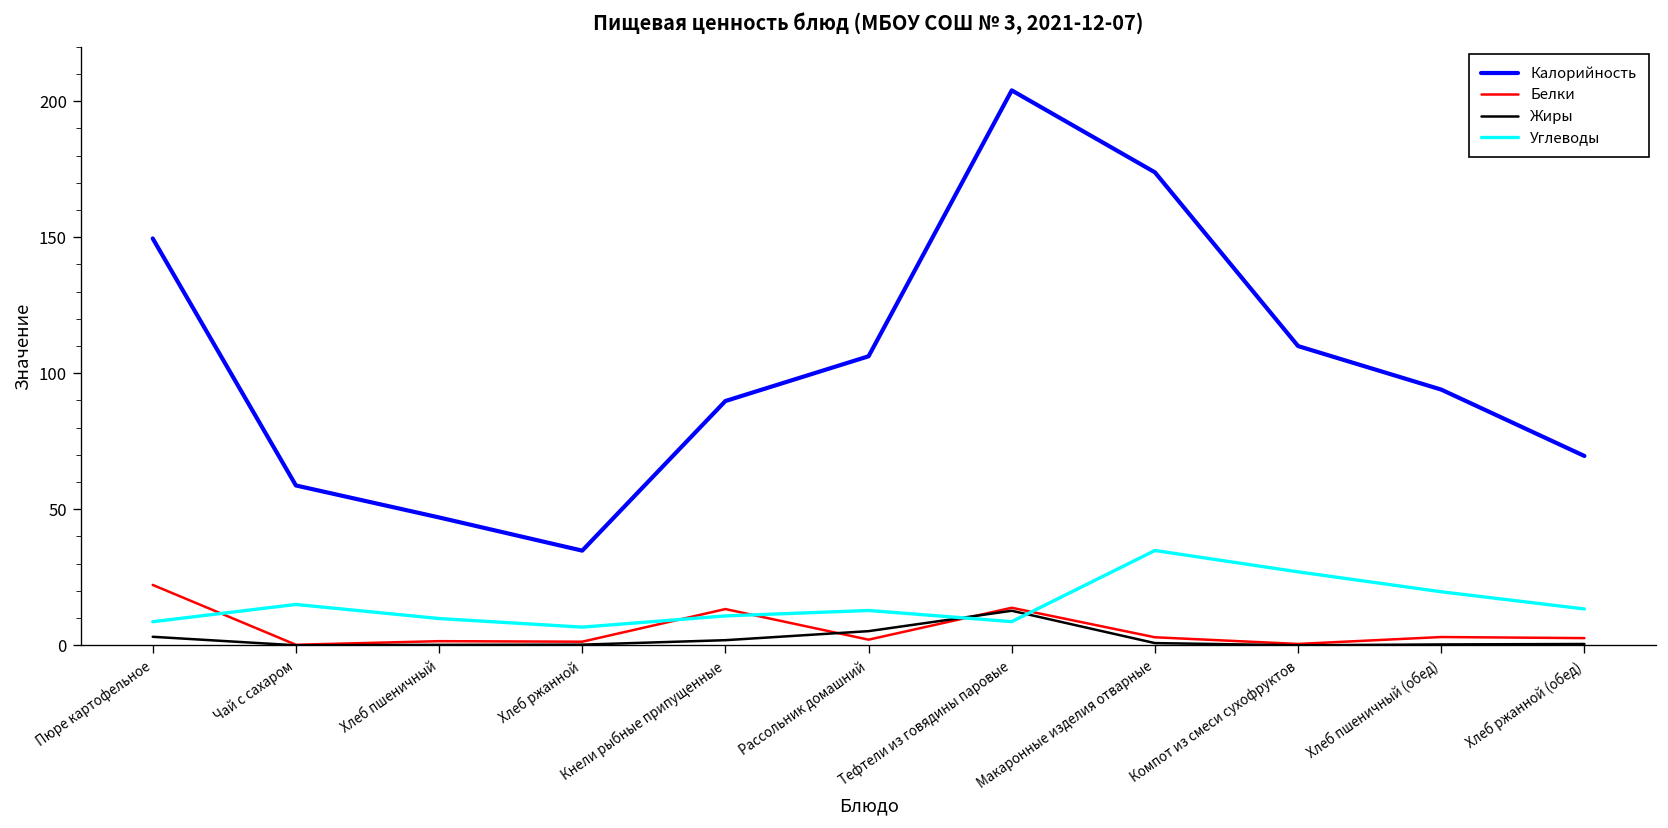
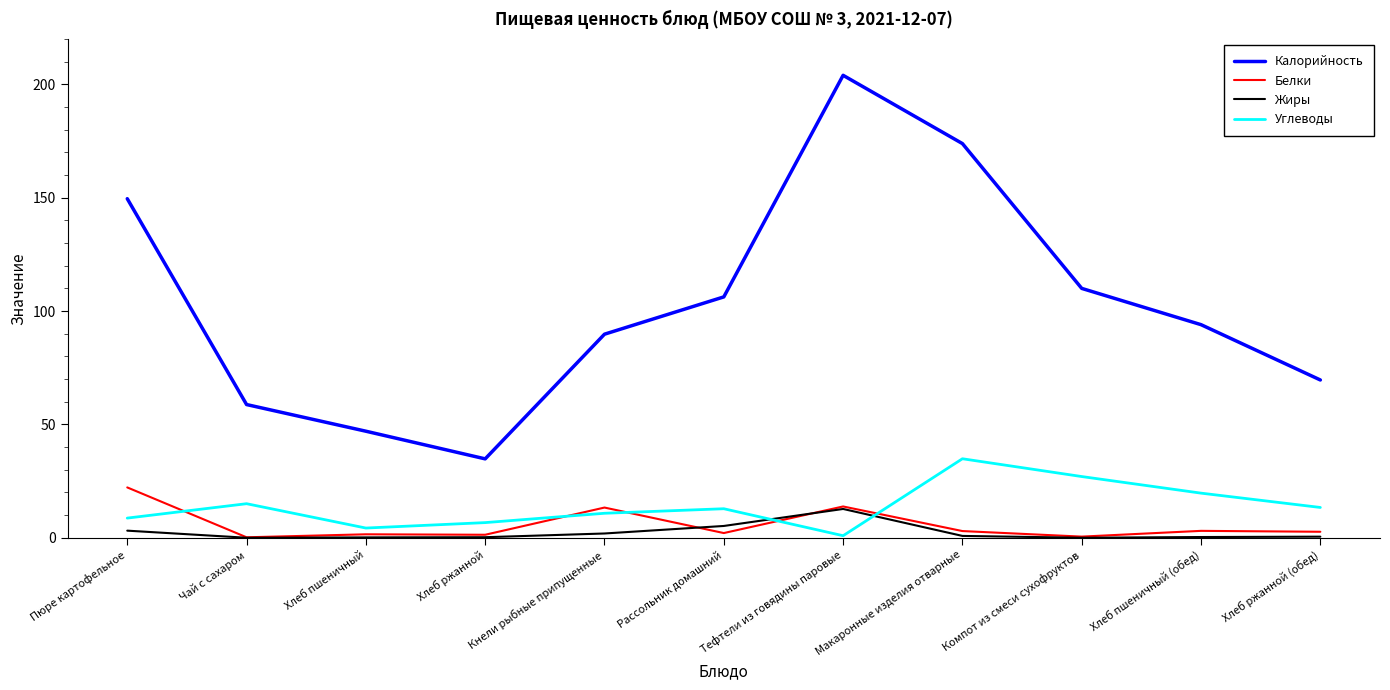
  {
    "Калорийность": {
      "Пюре картофельное": 150,
      "Чай с сахаром": 59,
      "Хлеб пшеничный": 47,
      "Хлеб ржанной": 35,
      "Кнели рыбные припущенные": 90,
      "Рассольник домашний": 106,
      "Тефтели из говядины паровые": 204,
      "Макаронные изделия отварные": 174,
      "Компот из смеси сухофруктов": 110,
      "Хлеб пшеничный (обед)": 94,
      "Хлеб ржанной (обед)": 70
    },
    "Белки": {
      "Пюре картофельное": 22,
      "Хлеб пшеничный": 2,
      "Кнели рыбные припущенные": 13,
      "Рассольник домашний": 2,
      "Макаронные изделия отварные": 3,
      "Хлеб пшеничный (обед)": 3,
      "Хлеб ржанной (обед)": 3
    },
    "Жиры": {
      "Пюре картофельное": 3,
      "Хлеб пшеничный": 0,
      "Кнели рыбные припущенные": 2,
      "Рассольник домашний": 5,
      "Макаронные изделия отварные": 1,
      "Хлеб пшеничный (обед)": 0,
      "Хлеб ржанной (обед)": 0
    },
    "Углеводы": {
      "Пюре картофельное": 9,
      "Чай с сахаром": 15,
-     "Хлеб пшеничный": 10,
+     "Хлеб пшеничный": 4,
      "Хлеб ржанной": 7,
      "Кнели рыбные припущенные": 11,
      "Рассольник домашний": 13,
-     "Тефтели из говядины паровые": 9,
+     "Тефтели из говядины паровые": 1,
      "Макаронные изделия отварные": 35,
      "Компот из смеси сухофруктов": 27,
      "Хлеб пшеничный (обед)": 20,
      "Хлеб ржанной (обед)": 13
    }
  }
